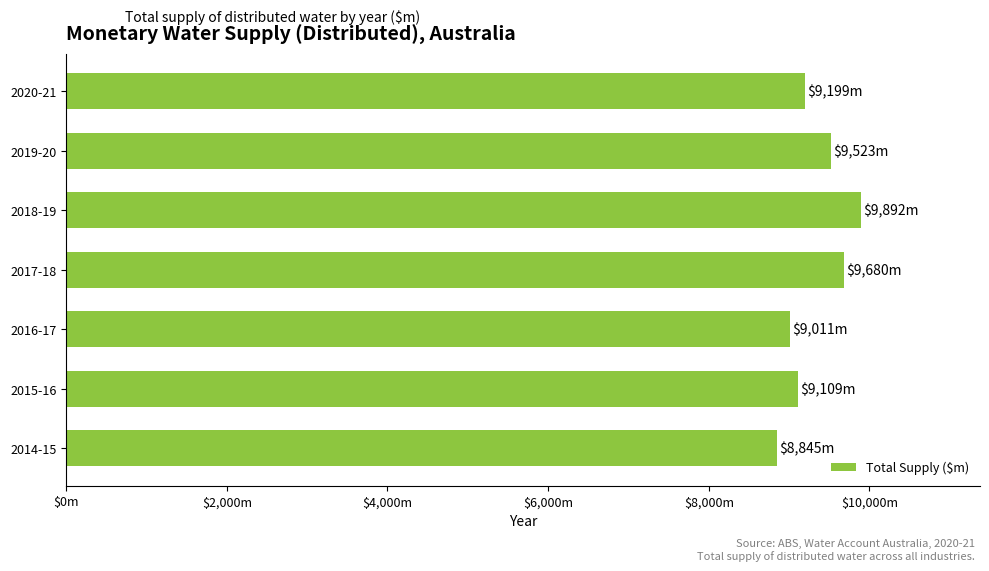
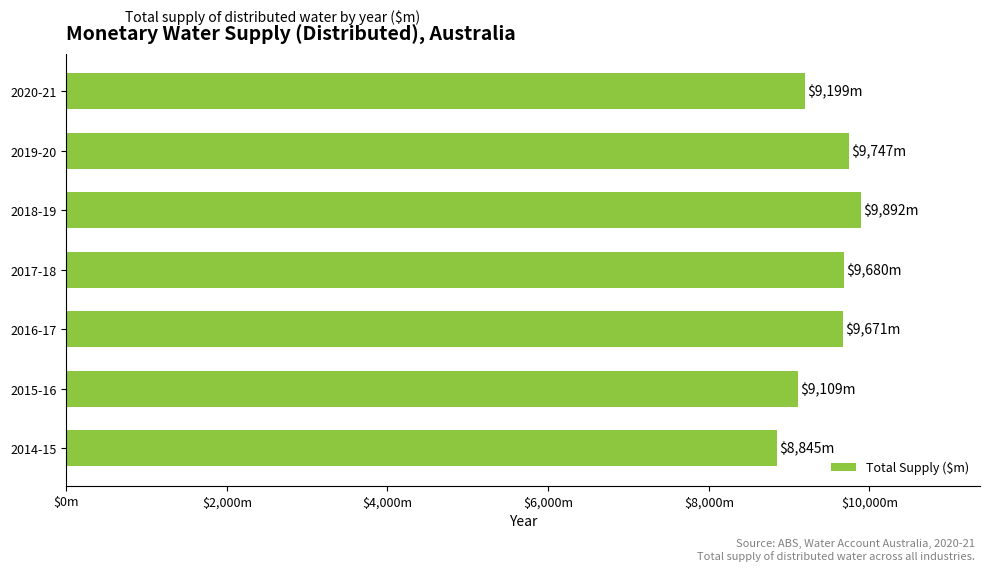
  {
    "2020-21": "$9,199m",
-   "2019-20": "$9,523m",
+   "2019-20": "$9,747m",
    "2018-19": "$9,892m",
    "2017-18": "$9,680m",
-   "2016-17": "$9,011m",
+   "2016-17": "$9,671m",
    "2015-16": "$9,109m",
    "2014-15": "$8,845m"
  }
